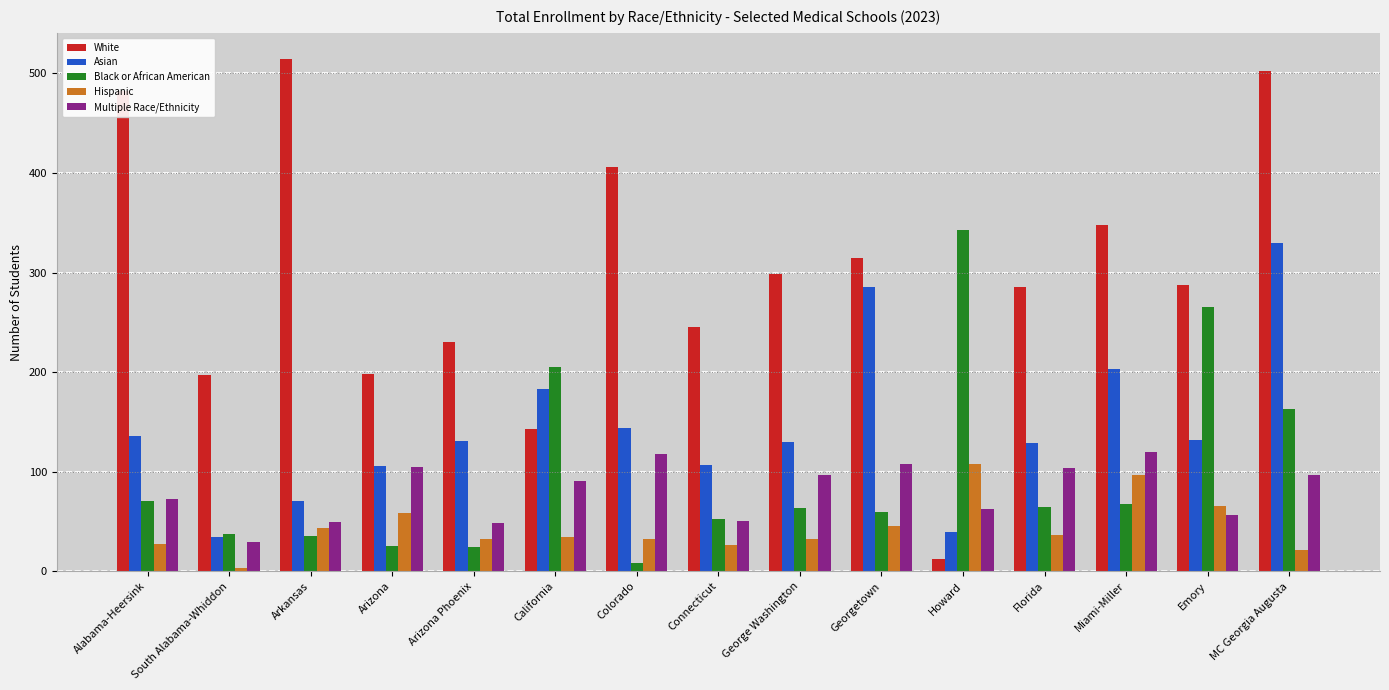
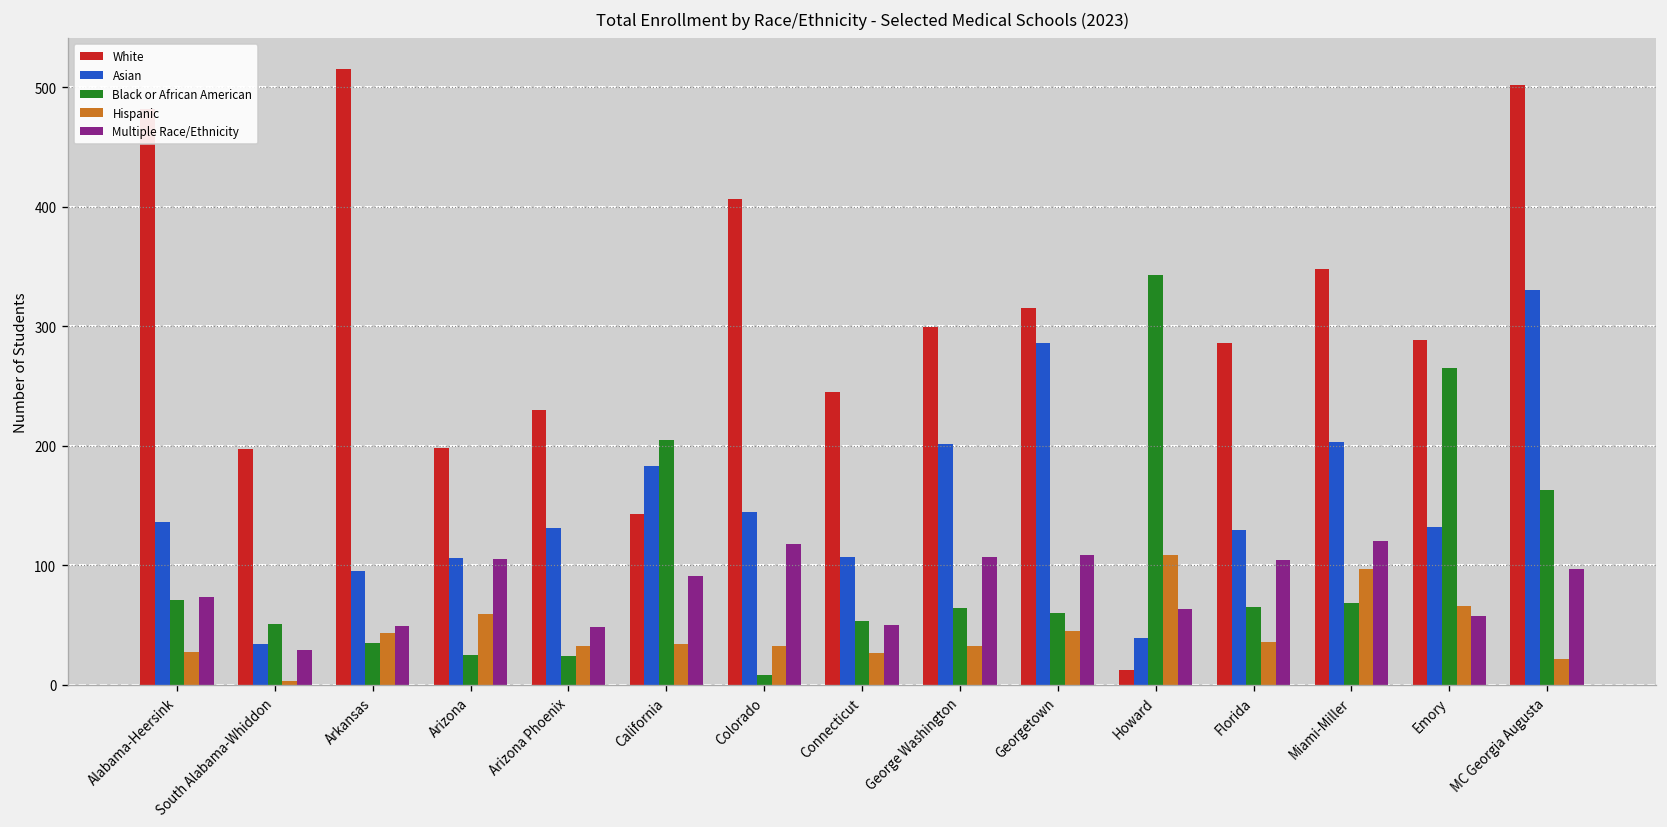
  {
    "White": {
      "South Alabama-Whiddon": 200,
      "Arkansas": 520,
      "Arizona": 200,
      "Arizona Phoenix": 230,
      "California": 140,
      "Colorado": 410,
      "Connecticut": 250,
      "George Washington": 300,
      "Georgetown": 320,
      "Howard": 10,
      "Florida": 290,
      "Miami-Miller": 350,
      "Emory": 290,
      "MC Georgia Augusta": 500
    },
    "Asian": {
      "Alabama-Heersink": 140,
      "South Alabama-Whiddon": 30,
-     "Arkansas": 70,
+     "Arkansas": 100,
      "Arizona": 110,
      "Arizona Phoenix": 130,
      "California": 180,
      "Colorado": 140,
      "Connecticut": 110,
-     "George Washington": 130,
+     "George Washington": 200,
      "Georgetown": 290,
      "Howard": 40,
      "Florida": 130,
      "Miami-Miller": 200,
      "Emory": 130,
      "MC Georgia Augusta": 330
    },
    "Black or African American": {
      "Alabama-Heersink": 70,
-     "South Alabama-Whiddon": 40,
+     "South Alabama-Whiddon": 50,
      "Arkansas": 40,
      "Arizona": 30,
      "Arizona Phoenix": 20,
      "California": 210,
      "Colorado": 10,
      "Connecticut": 50,
      "George Washington": 60,
      "Georgetown": 60,
      "Howard": 340,
      "Florida": 70,
      "Miami-Miller": 70,
      "Emory": 270,
      "MC Georgia Augusta": 160
    },
    "Hispanic": {
      "Alabama-Heersink": 30,
      "South Alabama-Whiddon": 0,
      "Arkansas": 40,
      "Arizona": 60,
      "Arizona Phoenix": 30,
      "California": 30,
      "Colorado": 30,
      "Connecticut": 30,
      "George Washington": 30,
      "Georgetown": 50,
      "Howard": 110,
      "Florida": 40,
      "Miami-Miller": 100,
      "Emory": 70,
      "MC Georgia Augusta": 20
    },
    "Multiple Race/Ethnicity": {
      "Alabama-Heersink": 70,
      "South Alabama-Whiddon": 30,
      "Arkansas": 50,
      "Arizona": 110,
      "Arizona Phoenix": 50,
      "California": 90,
      "Colorado": 120,
      "Connecticut": 50,
-     "George Washington": 100,
+     "George Washington": 110,
      "Georgetown": 110,
      "Howard": 60,
      "Florida": 100,
      "Miami-Miller": 120,
      "Emory": 60,
      "MC Georgia Augusta": 100
    }
  }
